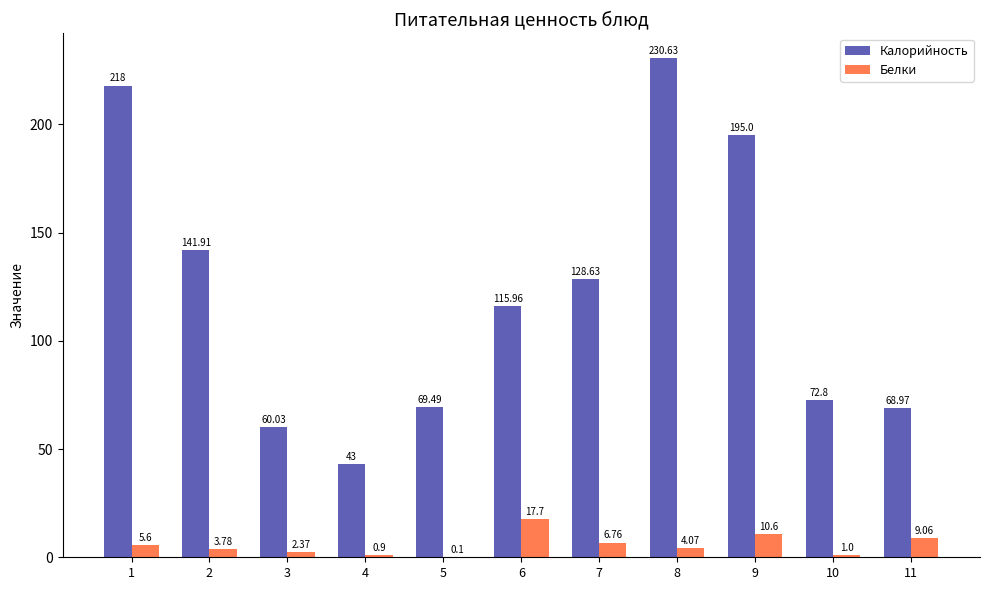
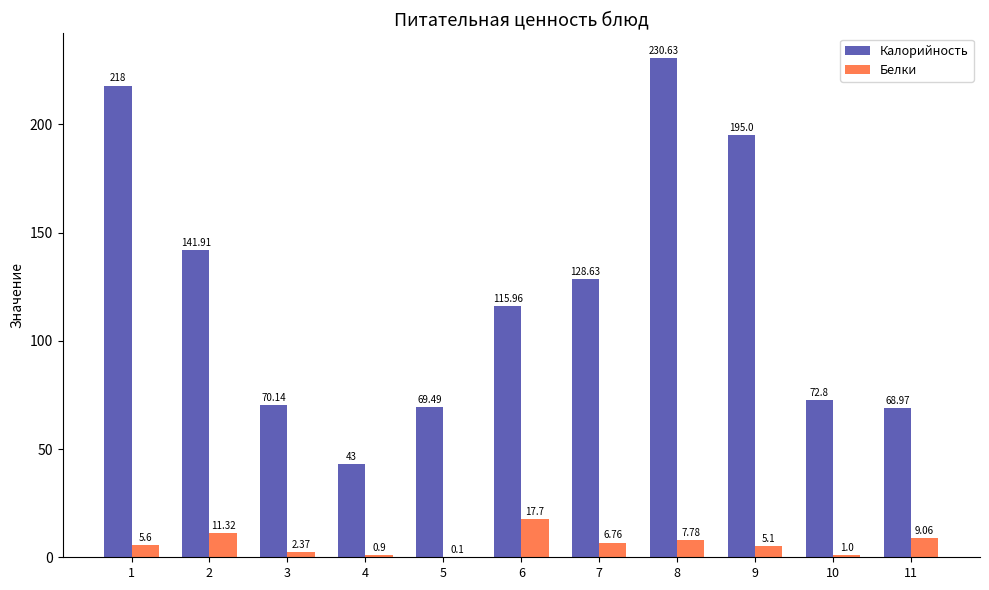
  {
    "Калорийность": {
      "1": 218,
      "2": 141.91,
-     "3": 60.03,
+     "3": 70.14,
      "4": 43,
      "5": 69.49,
      "6": 115.96,
      "7": 128.63,
      "8": 230.63,
      "9": 195.0,
      "10": 72.8,
      "11": 68.97
    },
    "Белки": {
      "1": 5.6,
-     "2": 3.78,
+     "2": 11.32,
      "3": 2.37,
      "4": 0.9,
      "5": 0.1,
      "6": 17.7,
      "7": 6.76,
-     "8": 4.07,
-     "9": 10.6,
+     "8": 7.78,
+     "9": 5.1,
      "10": 1.0,
      "11": 9.06
    }
  }
